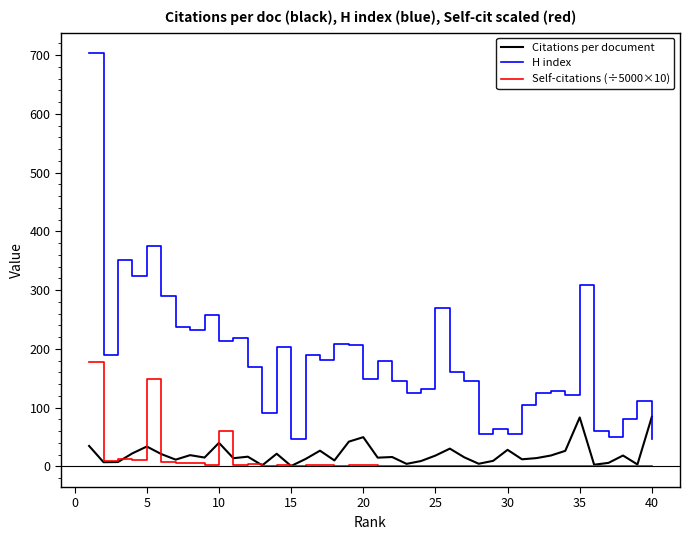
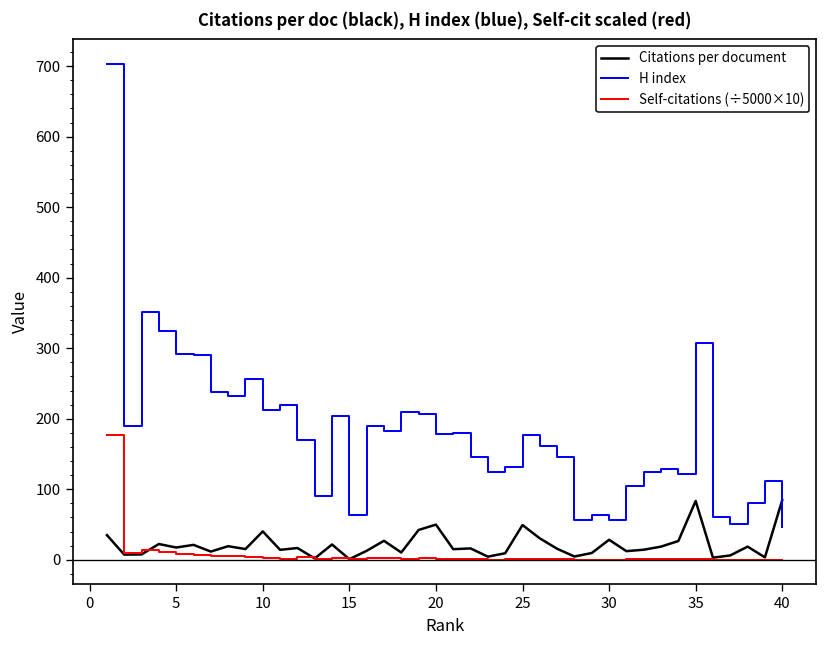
  {
    "Citations per document": {
-     "5": 30,
+     "5": 20,
      "10": 40,
      "20": 50,
-     "25": 20,
+     "25": 50,
      "30": 30,
      "35": 80,
      "40": 80
    },
    "H index": {
-     "5": 380,
+     "5": 290,
      "10": 210,
-     "15": 50,
-     "20": 150,
-     "25": 270,
+     "15": 60,
+     "20": 180,
+     "25": 180,
      "30": 60,
      "35": 310,
      "40": 50
    },
    "Self-citations (÷5000×10)": {
-     "5": 150,
-     "10": 60,
+     "5": 10,
+     "10": 0,
      "20": 0,
      "25": 0,
      "30": 0,
      "35": 0,
      "40": 0
    }
  }
